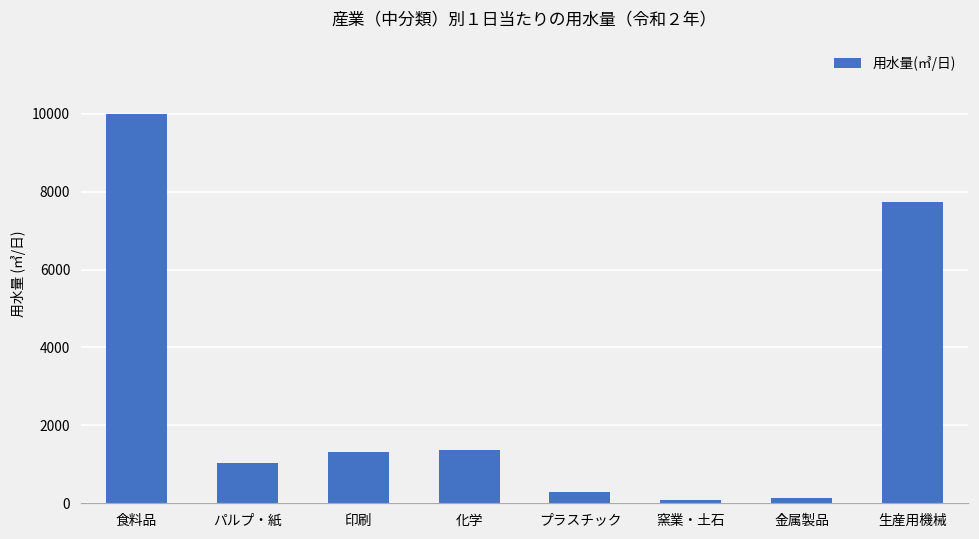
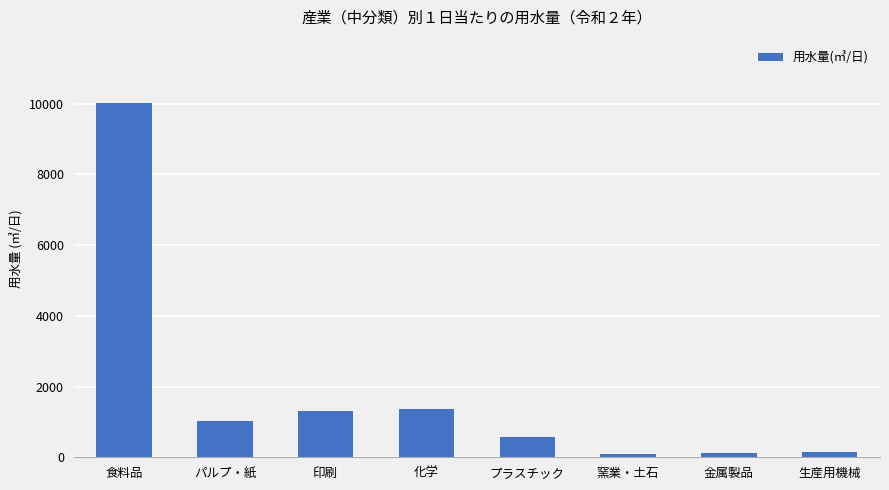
  {
    "食料品": 10000,
    "パルプ・紙": 1000,
    "印刷": 1300,
    "化学": 1400,
-   "プラスチック": 300,
+   "プラスチック": 600,
    "窯業・土石": 100,
    "金属製品": 100,
-   "生産用機械": 7700
+   "生産用機械": 200
  }
